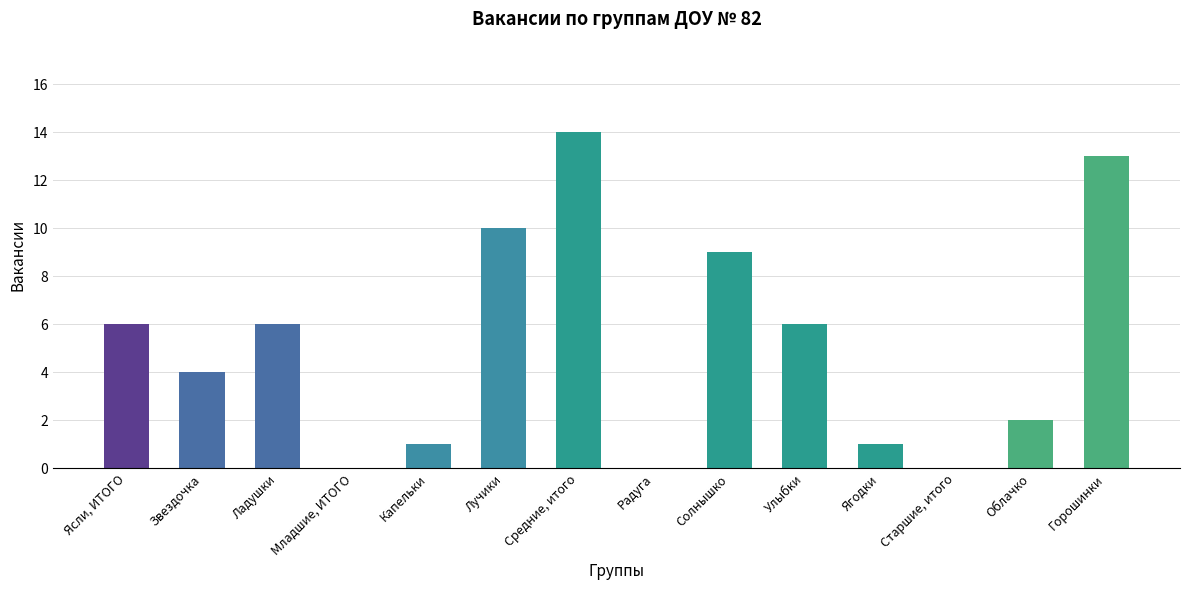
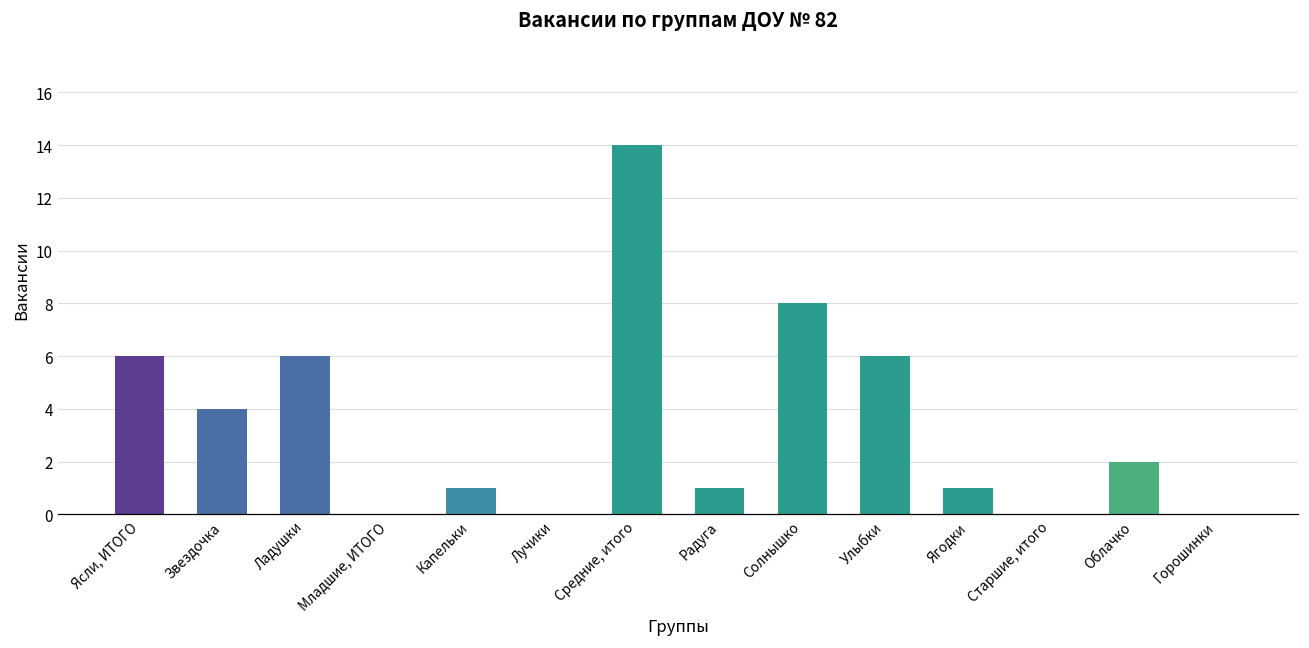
  {
    "Ясли, ИТОГО": 6,
    "Звездочка": 4,
    "Ладушки": 6,
    "Младшие, ИТОГО": 0,
    "Капельки": 1,
-   "Лучики": 10,
+   "Лучики": 0,
    "Средние, итого": 14,
-   "Радуга": 0,
-   "Солнышко": 9,
+   "Радуга": 1,
+   "Солнышко": 8,
    "Улыбки": 6,
    "Ягодки": 1,
    "Старшие, итого": 0,
    "Облачко": 2,
-   "Горошинки": 13
+   "Горошинки": 0
  }
